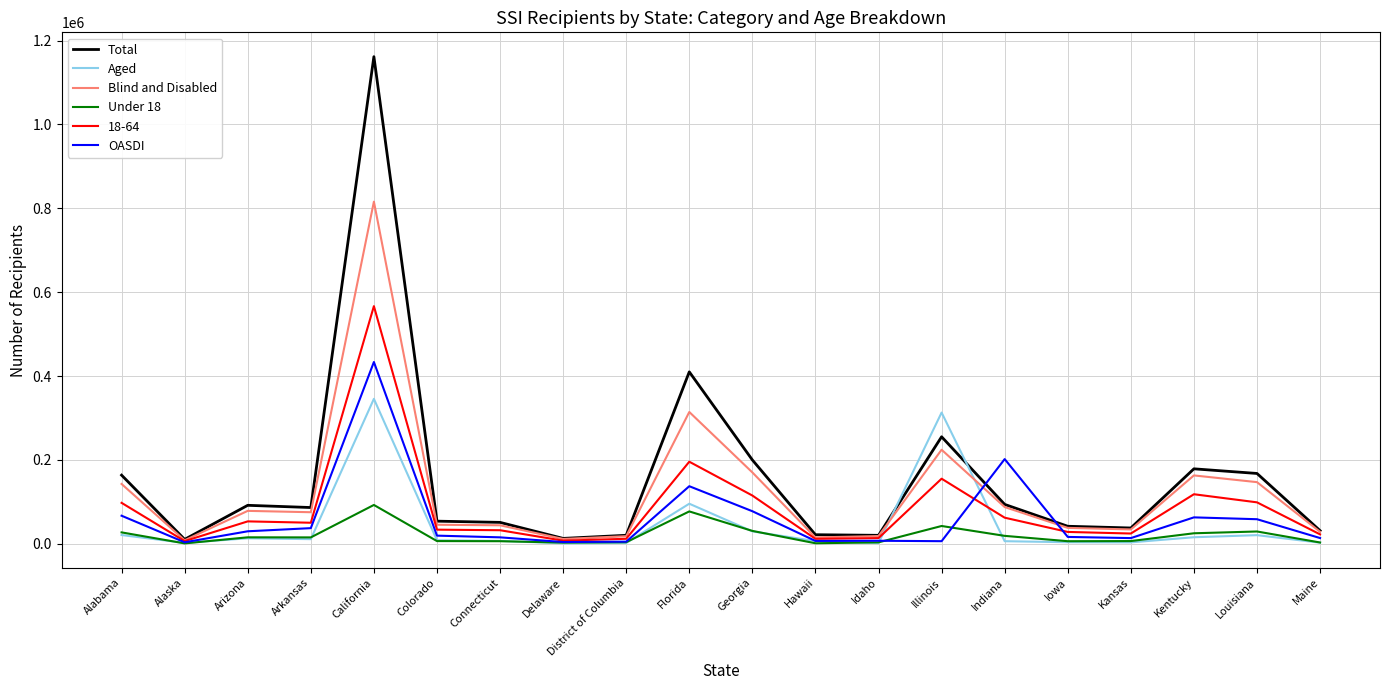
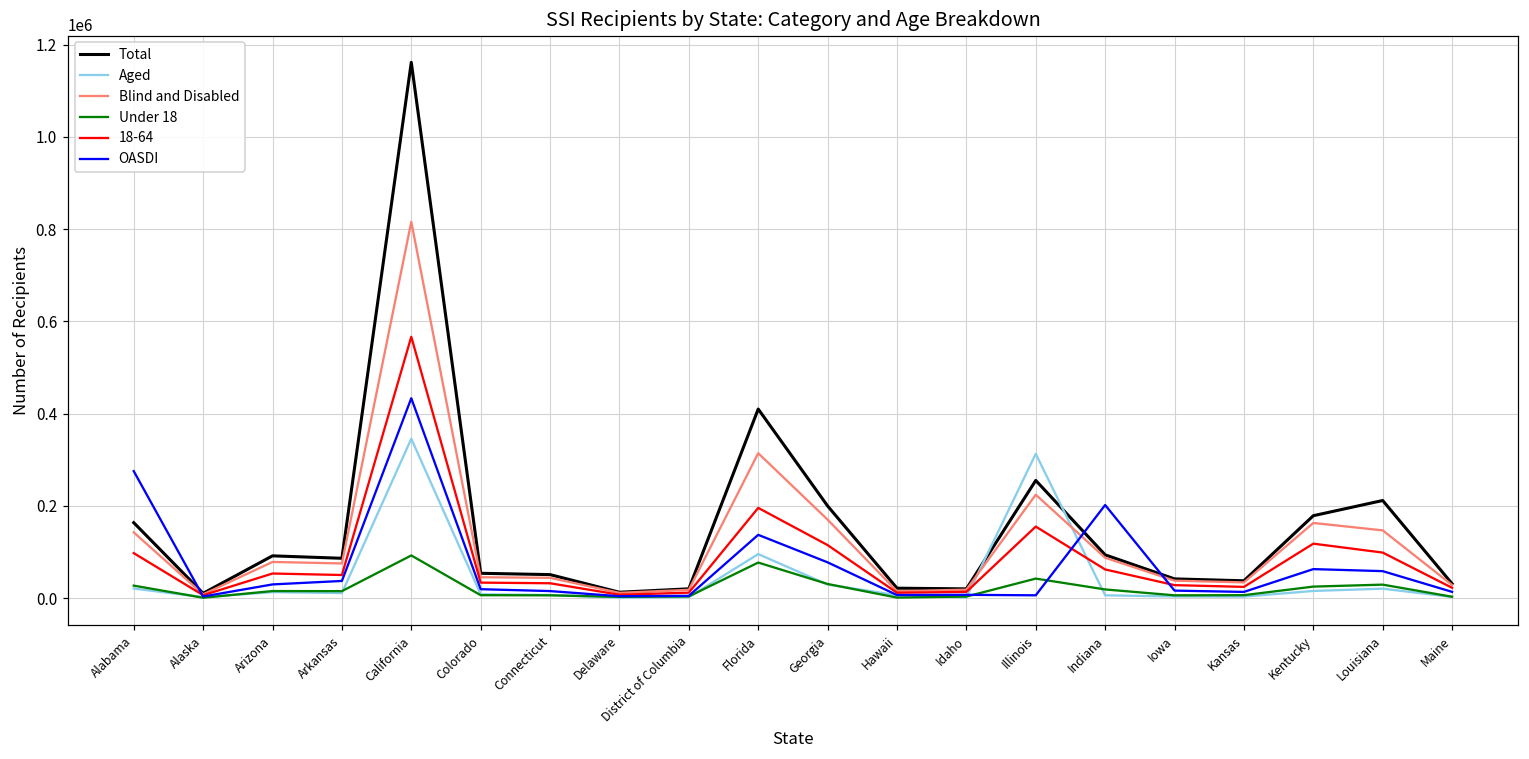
  {
    "Total": {
      "Alabama": 160000,
      "Arizona": 90000,
      "Arkansas": 90000,
      "California": 1160000,
      "Colorado": 50000,
      "Connecticut": 50000,
      "Florida": 410000,
      "Georgia": 200000,
      "Hawaii": 20000,
      "Illinois": 260000,
      "Indiana": 90000,
      "Kentucky": 180000,
-     "Louisiana": 170000
+     "Louisiana": 210000
    },
    "Aged": {
      "Alabama": 20000,
      "California": 350000,
      "Florida": 100000,
      "Illinois": 310000,
      "Indiana": 10000,
      "Kentucky": 20000,
      "Louisiana": 20000
    },
    "Blind and Disabled": {
      "Alabama": 140000,
      "Arizona": 80000,
      "Arkansas": 80000,
      "California": 820000,
      "Colorado": 50000,
      "Connecticut": 40000,
      "Florida": 310000,
      "Georgia": 170000,
      "Illinois": 220000,
      "Indiana": 90000,
      "Kentucky": 160000,
      "Louisiana": 150000
    },
    "Under 18": {
      "Alabama": 30000,
      "California": 90000,
      "Florida": 80000,
      "Illinois": 40000,
      "Indiana": 20000,
      "Kentucky": 30000,
      "Louisiana": 30000
    },
    "18-64": {
      "Alabama": 100000,
      "Arizona": 50000,
      "Arkansas": 50000,
      "California": 570000,
      "Colorado": 30000,
      "Connecticut": 30000,
      "District of Columbia": 10000,
      "Florida": 200000,
      "Georgia": 120000,
      "Illinois": 160000,
      "Indiana": 60000,
      "Iowa": 30000,
      "Kansas": 20000,
      "Kentucky": 120000,
      "Louisiana": 100000,
      "Maine": 20000
    },
    "OASDI": {
-     "Alabama": 70000,
+     "Alabama": 280000,
      "Arizona": 30000,
      "Arkansas": 40000,
      "California": 430000,
      "Colorado": 20000,
      "Connecticut": 20000,
      "Florida": 140000,
      "Georgia": 80000,
      "Illinois": 10000,
      "Indiana": 200000,
      "Iowa": 20000,
      "Kansas": 10000,
      "Kentucky": 60000,
      "Louisiana": 60000,
      "Maine": 10000
    }
  }
